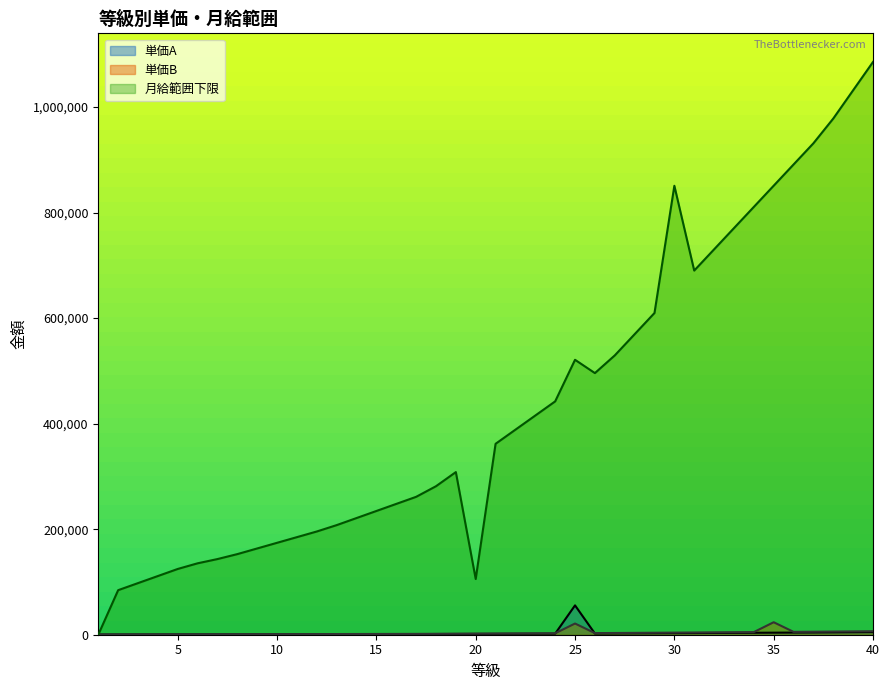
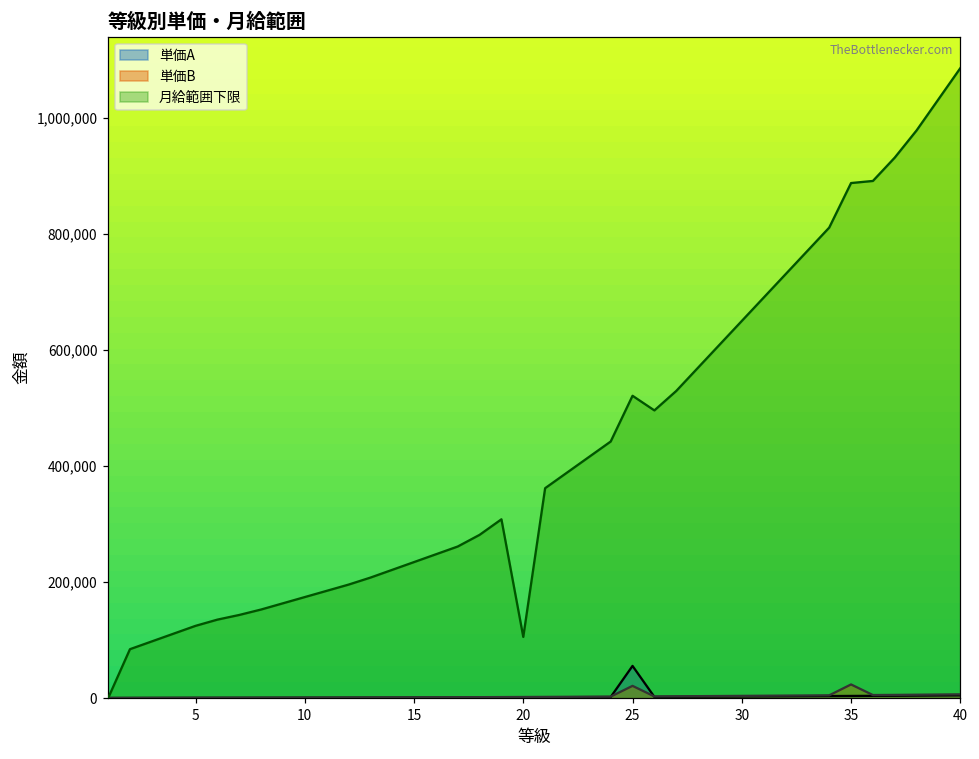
  {
    "単価A": {
      "25": "60,000",
      "35": "0"
    },
    "単価B": {
      "25": "20,000",
      "35": "20,000"
    },
    "月給範囲下限": {
      "5": "120,000",
      "10": "170,000",
      "15": "230,000",
      "20": "110,000",
      "25": "520,000",
-     "30": "850,000",
-     "35": "850,000",
+     "30": "650,000",
+     "35": "890,000",
      "40": "1,090,000"
    }
  }
